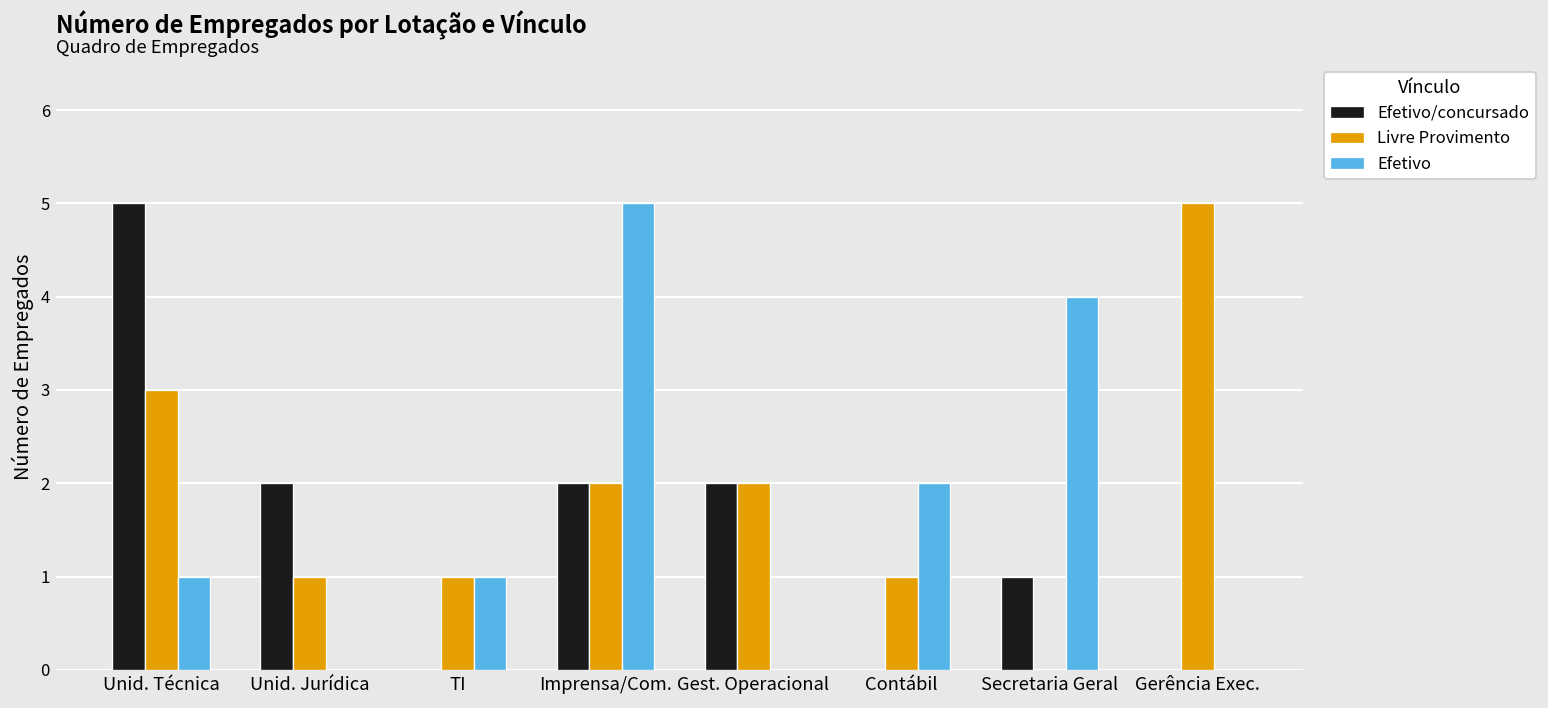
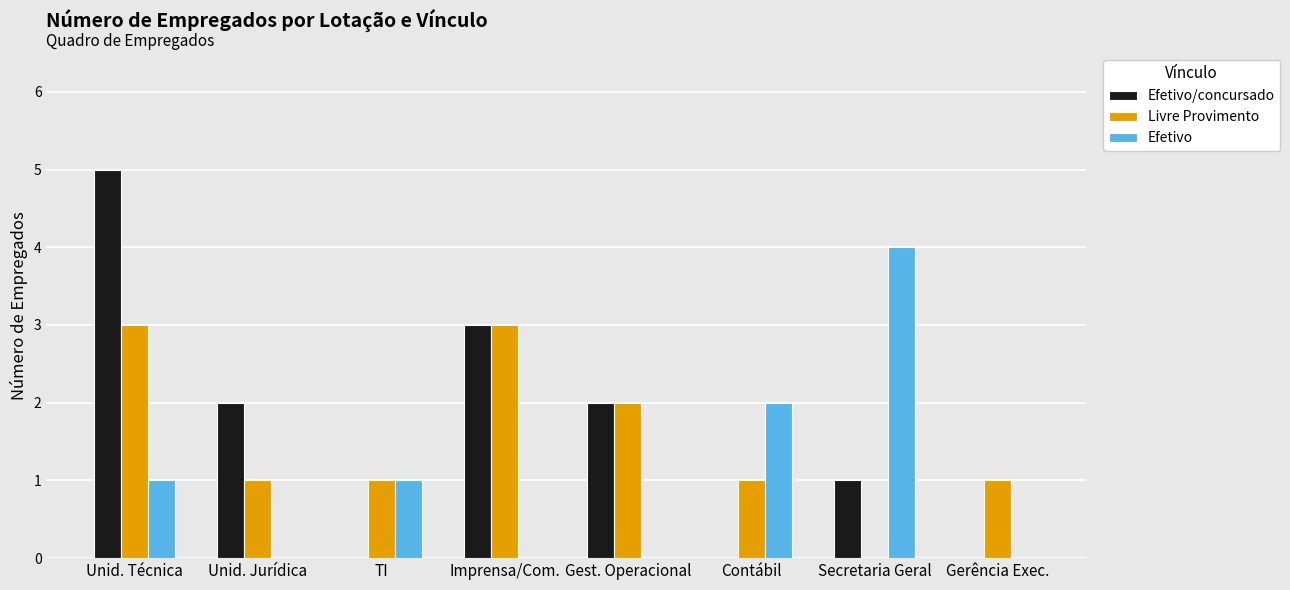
  {
    "Efetivo/concursado": {
      "Unid. Técnica": 5,
      "Unid. Jurídica": 2,
      "TI": 0,
-     "Imprensa/Com.": 2,
+     "Imprensa/Com.": 3,
      "Gest. Operacional": 2,
      "Contábil": 0,
      "Secretaria Geral": 1,
      "Gerência Exec.": 0
    },
    "Livre Provimento": {
      "Unid. Técnica": 3,
      "Unid. Jurídica": 1,
      "TI": 1,
-     "Imprensa/Com.": 2,
+     "Imprensa/Com.": 3,
      "Gest. Operacional": 2,
      "Contábil": 1,
      "Secretaria Geral": 0,
-     "Gerência Exec.": 5
+     "Gerência Exec.": 1
    },
    "Efetivo": {
      "Unid. Técnica": 1,
      "Unid. Jurídica": 0,
      "TI": 1,
-     "Imprensa/Com.": 5,
+     "Imprensa/Com.": 0,
      "Gest. Operacional": 0,
      "Contábil": 2,
      "Secretaria Geral": 4,
      "Gerência Exec.": 0
    }
  }
